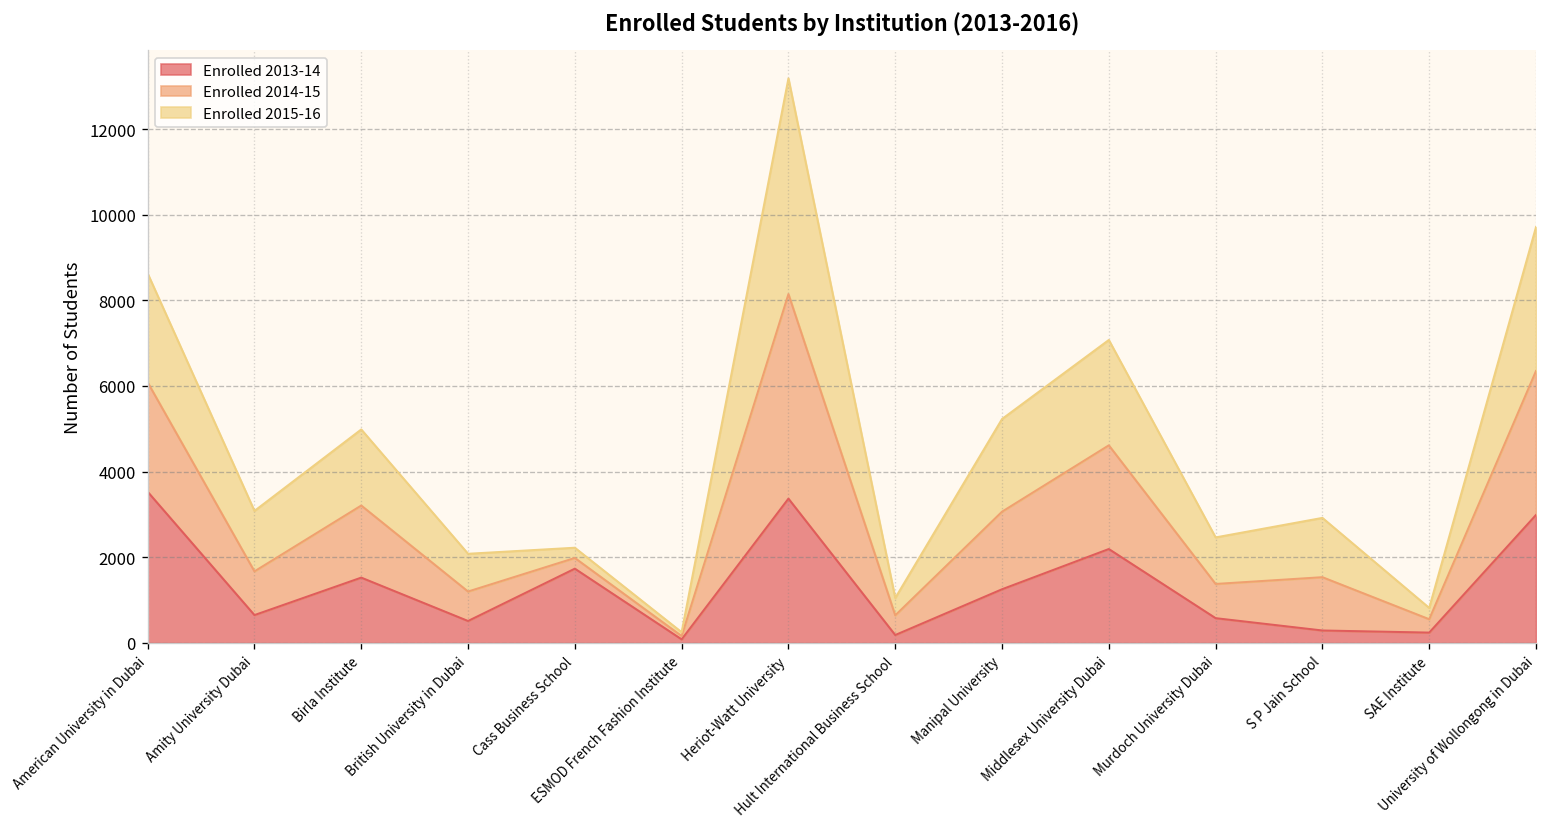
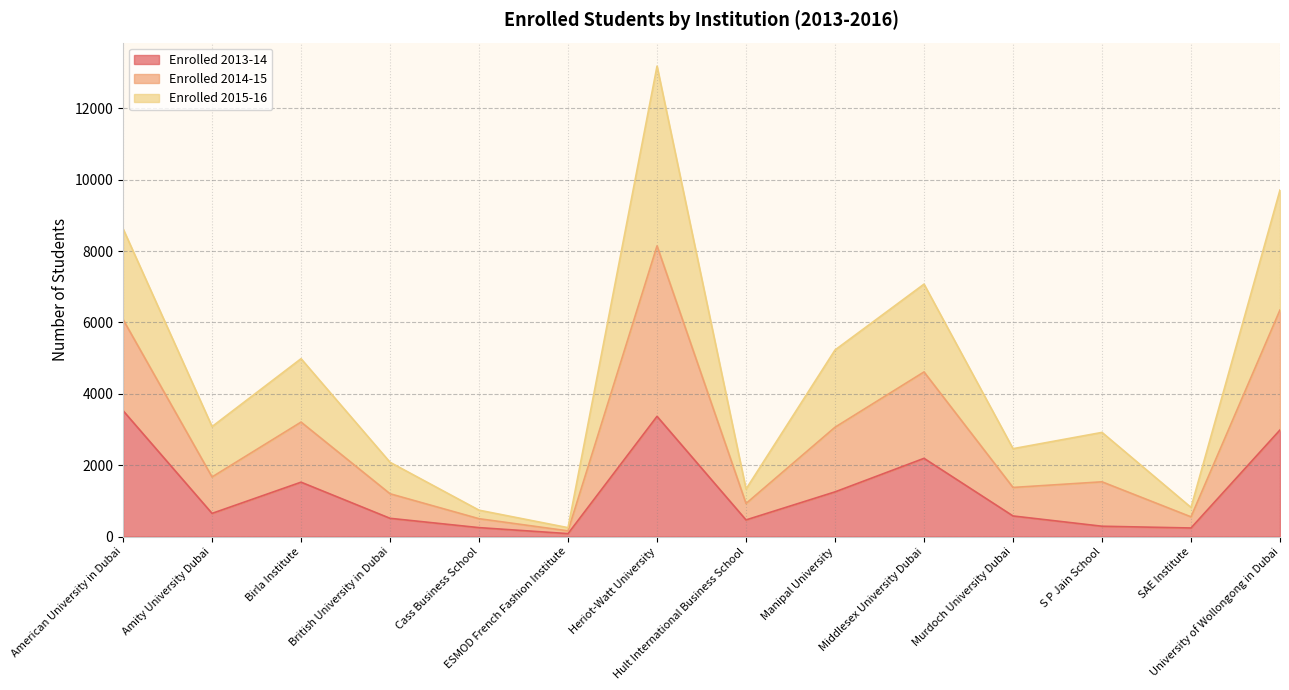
  {
    "Enrolled 2013-14": {
      "American University in Dubai": 3500,
      "Amity University Dubai": 600,
      "Birla Institute": 1500,
      "British University in Dubai": 500,
-     "Cass Business School": 1700,
+     "Cass Business School": 300,
      "ESMOD French Fashion Institute": 100,
      "Heriot-Watt University": 3400,
-     "Hult International Business School": 200,
+     "Hult International Business School": 500,
      "Manipal University": 1300,
      "Middlesex University Dubai": 2200,
      "Murdoch University Dubai": 600,
      "S P Jain School": 300,
      "SAE Institute": 200,
      "University of Wollongong in Dubai": 3000
    }
  }
